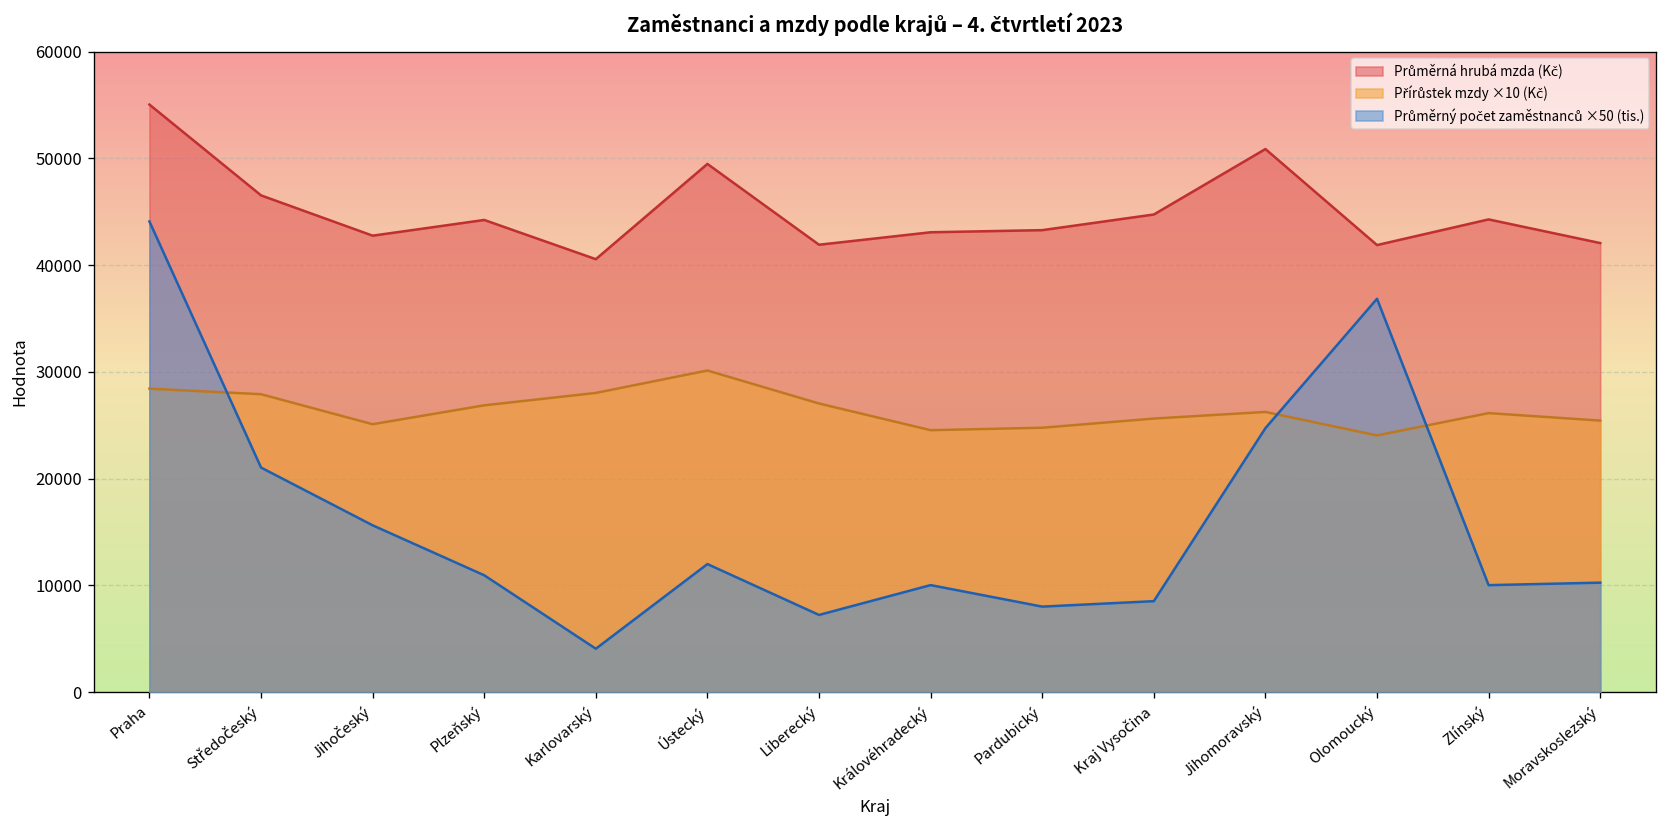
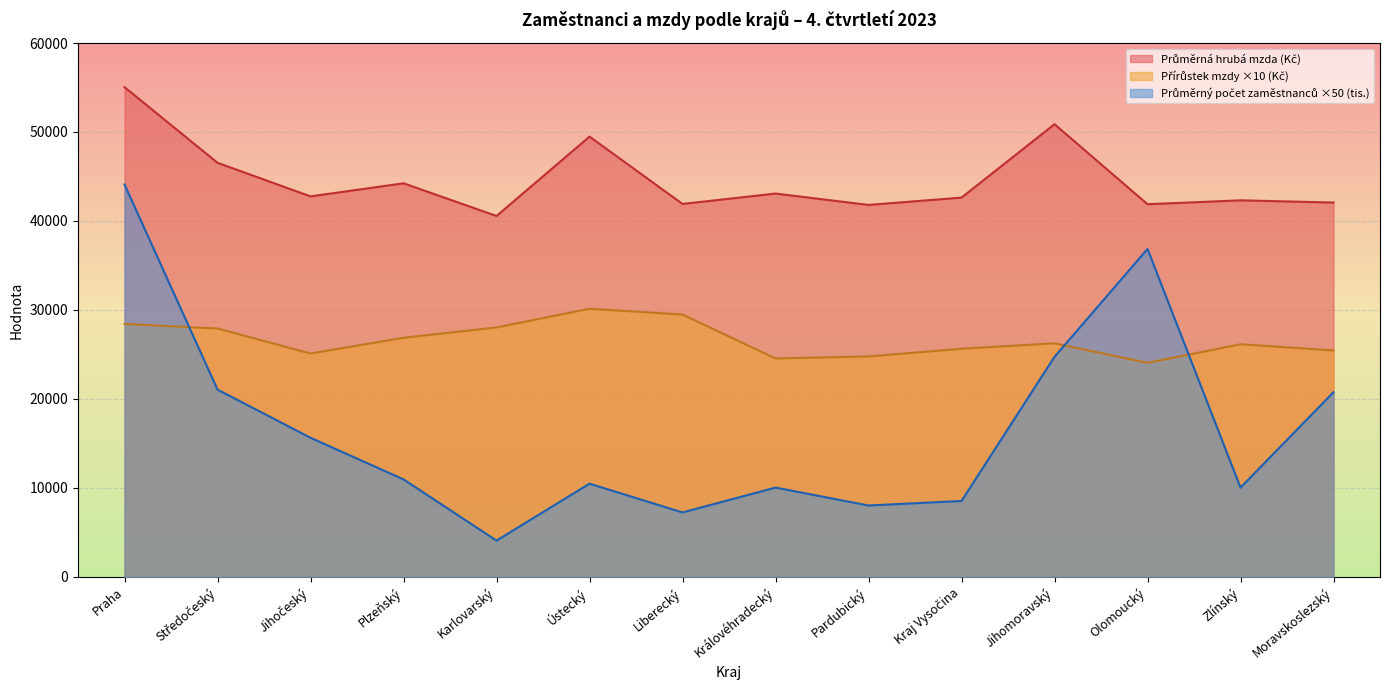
  {
    "Průměrná hrubá mzda (Kč)": {
      "Praha": 55000,
      "Středočeský": 47000,
      "Jihočeský": 43000,
      "Plzeňský": 44000,
      "Karlovarský": 41000,
      "Ústecký": 49000,
      "Liberecký": 42000,
      "Královéhradecký": 43000,
-     "Pardubický": 43000,
-     "Kraj Vysočina": 45000,
+     "Pardubický": 42000,
+     "Kraj Vysočina": 43000,
      "Jihomoravský": 51000,
      "Olomoucký": 42000,
-     "Zlínský": 44000,
+     "Zlínský": 42000,
      "Moravskoslezský": 42000
    },
    "Přírůstek mzdy ×10 (Kč)": {
      "Praha": 28000,
      "Středočeský": 28000,
      "Jihočeský": 25000,
      "Plzeňský": 27000,
      "Karlovarský": 28000,
      "Ústecký": 30000,
-     "Liberecký": 27000,
+     "Liberecký": 29000,
      "Královéhradecký": 25000,
      "Pardubický": 25000,
      "Kraj Vysočina": 26000,
      "Jihomoravský": 26000,
      "Olomoucký": 24000,
      "Zlínský": 26000,
      "Moravskoslezský": 25000
    },
    "Průměrný počet zaměstnanců ×50 (tis.)": {
      "Praha": 44000,
      "Středočeský": 21000,
      "Jihočeský": 16000,
      "Plzeňský": 11000,
      "Karlovarský": 4000,
-     "Ústecký": 12000,
+     "Ústecký": 10000,
      "Liberecký": 7000,
      "Královéhradecký": 10000,
      "Pardubický": 8000,
      "Kraj Vysočina": 9000,
      "Jihomoravský": 25000,
      "Olomoucký": 37000,
      "Zlínský": 10000,
-     "Moravskoslezský": 10000
+     "Moravskoslezský": 21000
    }
  }
